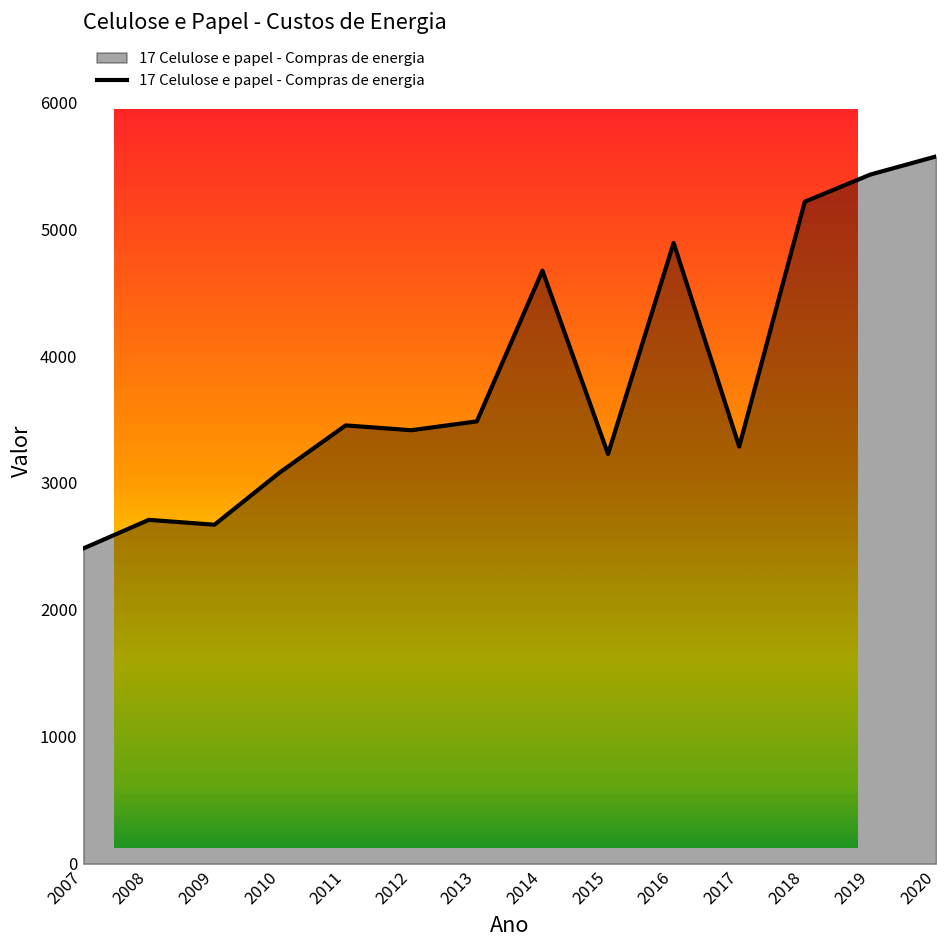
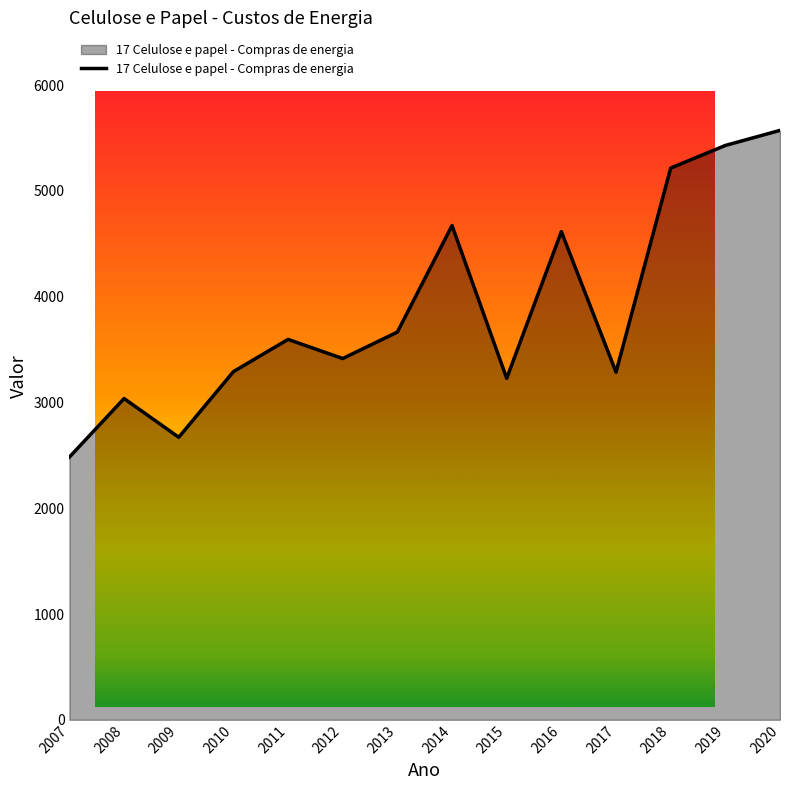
  {
    "2007": 2480,
-   "2008": 2710,
+   "2008": 3040,
    "2009": 2670,
-   "2010": 3080,
-   "2011": 3450,
+   "2010": 3290,
+   "2011": 3600,
    "2012": 3420,
-   "2013": 3490,
+   "2013": 3670,
    "2014": 4670,
    "2015": 3230,
-   "2016": 4890,
+   "2016": 4620,
    "2017": 3290,
    "2018": 5220,
    "2019": 5430,
    "2020": 5570
  }
